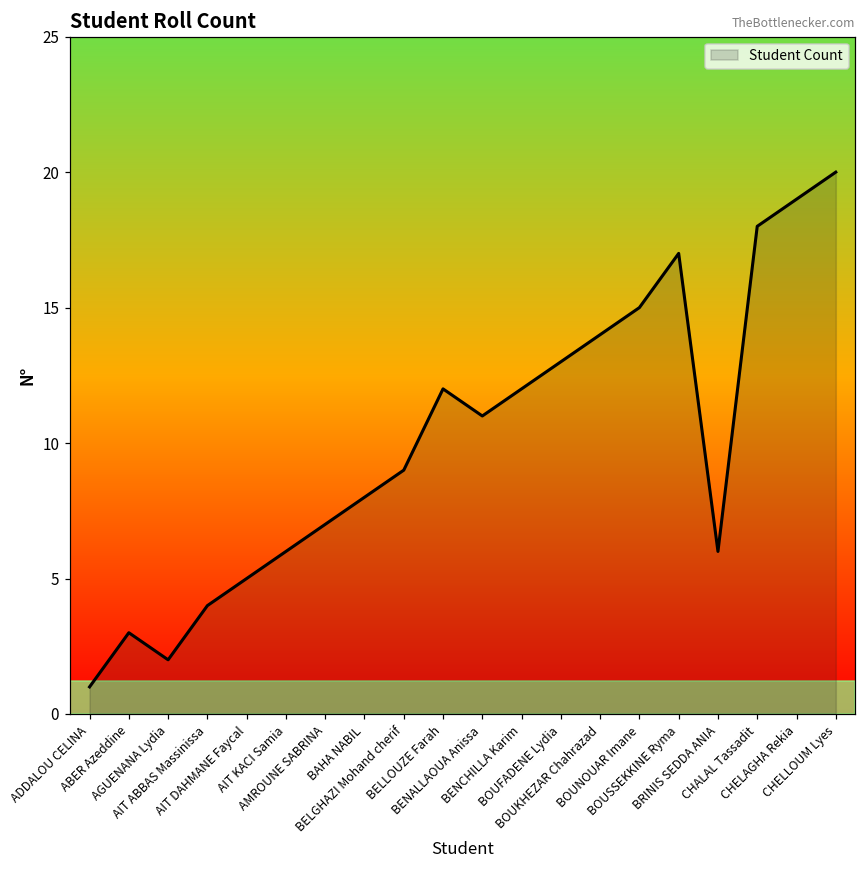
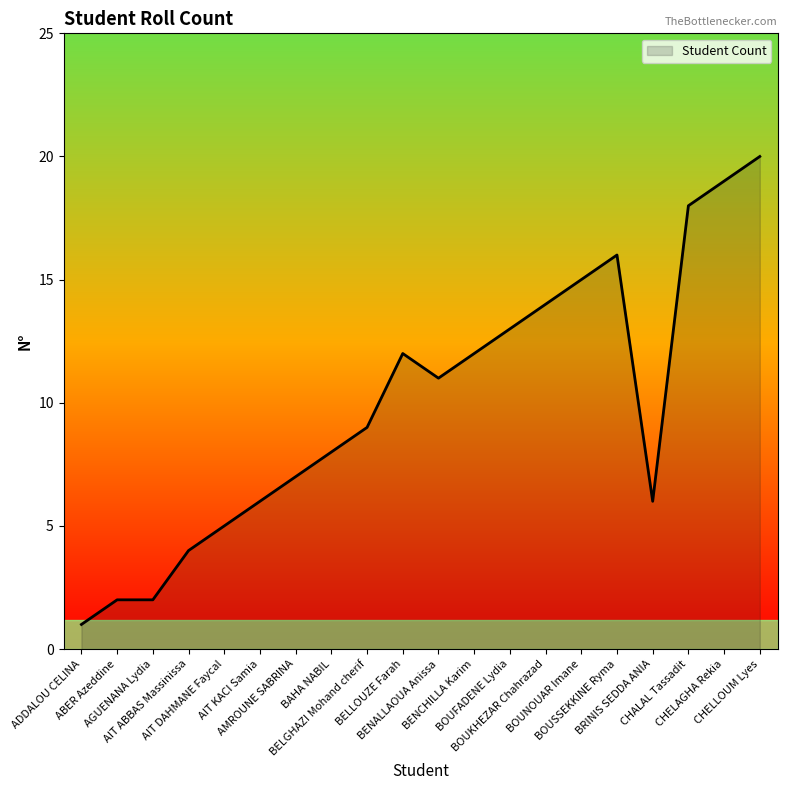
  {
-   "ABER Azeddine": 3,
+   "ABER Azeddine": 2,
    "AGUENANA Lydia": 2,
    "AIT ABBAS Massinissa": 4,
    "AIT DAHMANE Faycal": 5,
    "AIT KACI Samia": 6,
    "AMROUNE SABRINA": 7,
    "BAHA NABIL": 8,
    "BELGHAZI Mohand cherif": 9,
    "BELLOUZE Farah": 12,
    "BENALLAOUA Anissa": 11,
    "BENCHILLA Karim": 12,
    "BOUFADENE Lydia": 13,
    "BOUKHEZAR Chahrazad": 14,
    "BOUNOUAR Imane": 15,
-   "BOUSSEKKINE Ryma": 17,
+   "BOUSSEKKINE Ryma": 16,
    "BRINIS SEDDA ANIA": 6,
    "CHALAL Tassadit": 18,
    "CHELAGHA Rekia": 19,
    "CHELLOUM Lyes": 20
  }
